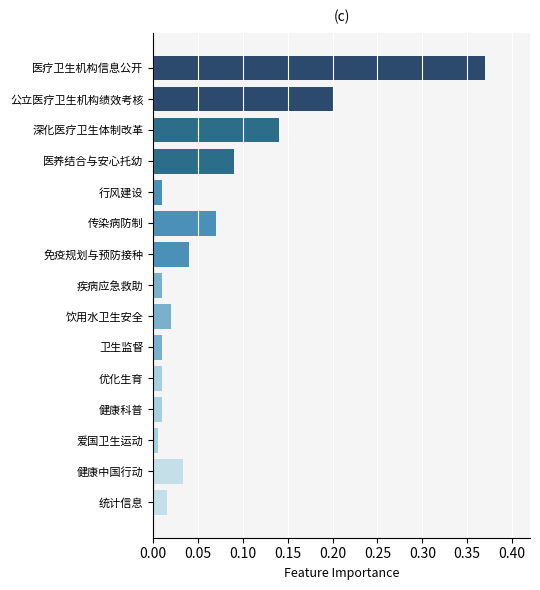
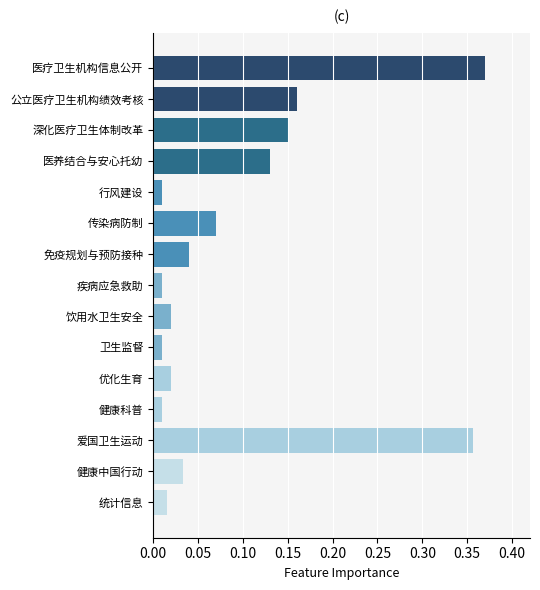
  {
    "医疗卫生机构信息公开": 0.37,
-   "公立医疗卫生机构绩效考核": 0.20,
-   "深化医疗卫生体制改革": 0.14,
-   "医养结合与安心托幼": 0.09,
+   "公立医疗卫生机构绩效考核": 0.16,
+   "深化医疗卫生体制改革": 0.15,
+   "医养结合与安心托幼": 0.13,
    "行风建设": 0.01,
    "传染病防制": 0.07,
    "免疫规划与预防接种": 0.04,
    "疾病应急救助": 0.01,
    "饮用水卫生安全": 0.02,
    "卫生监督": 0.01,
-   "优化生育": 0.01,
+   "优化生育": 0.02,
    "健康科普": 0.01,
-   "爱国卫生运动": 0.01,
+   "爱国卫生运动": 0.36,
    "健康中国行动": 0.03,
    "统计信息": 0.02
  }
